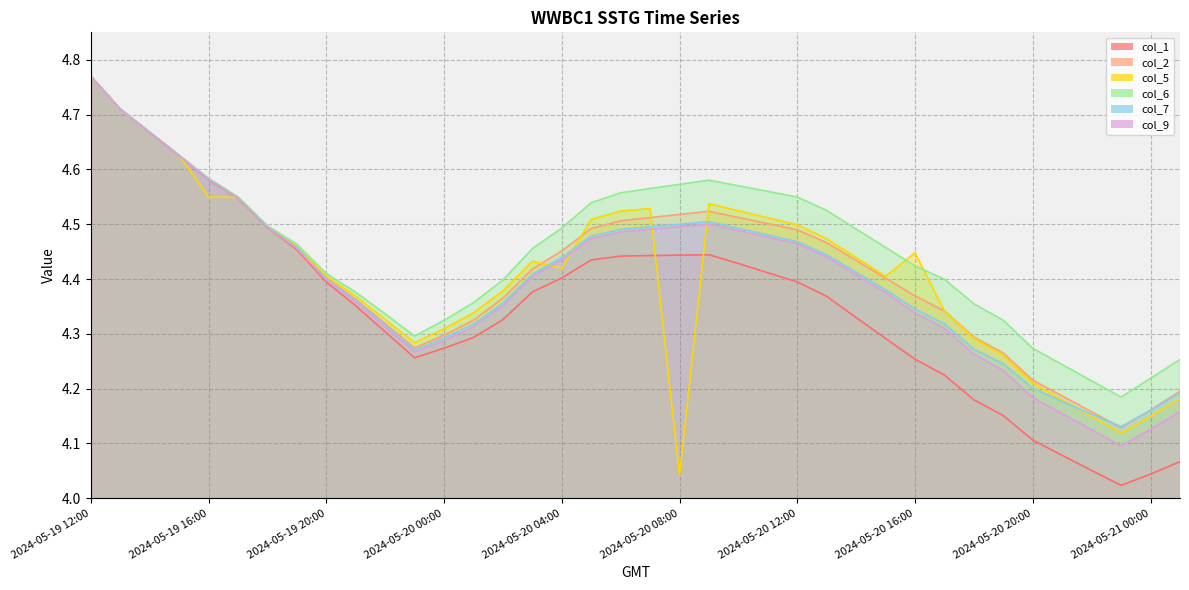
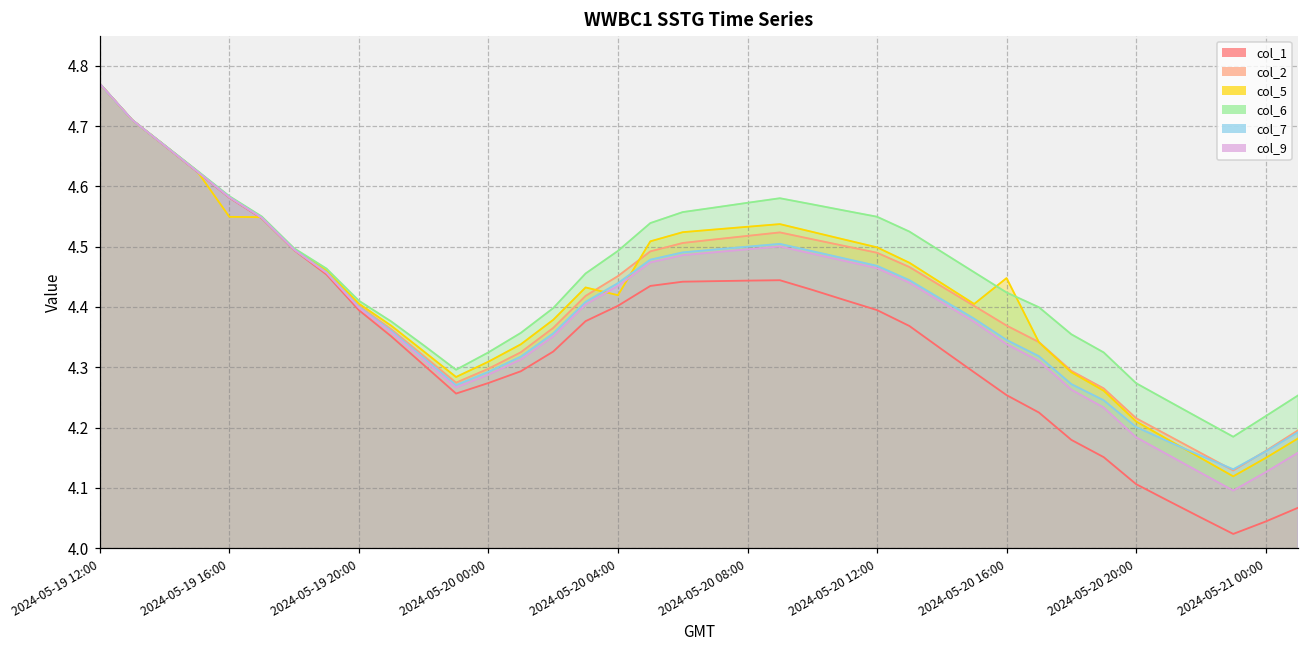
  {
    "col_5": {
      "2024-05-19 16:00": 4.55,
      "2024-05-20 00:00": 4.31,
      "2024-05-20 04:00": 4.42,
-     "2024-05-20 08:00": 4.04,
+     "2024-05-20 08:00": 4.53,
      "2024-05-20 12:00": 4.50,
      "2024-05-20 16:00": 4.45,
      "2024-05-20 20:00": 4.21,
      "2024-05-21 00:00": 4.15
    }
  }
